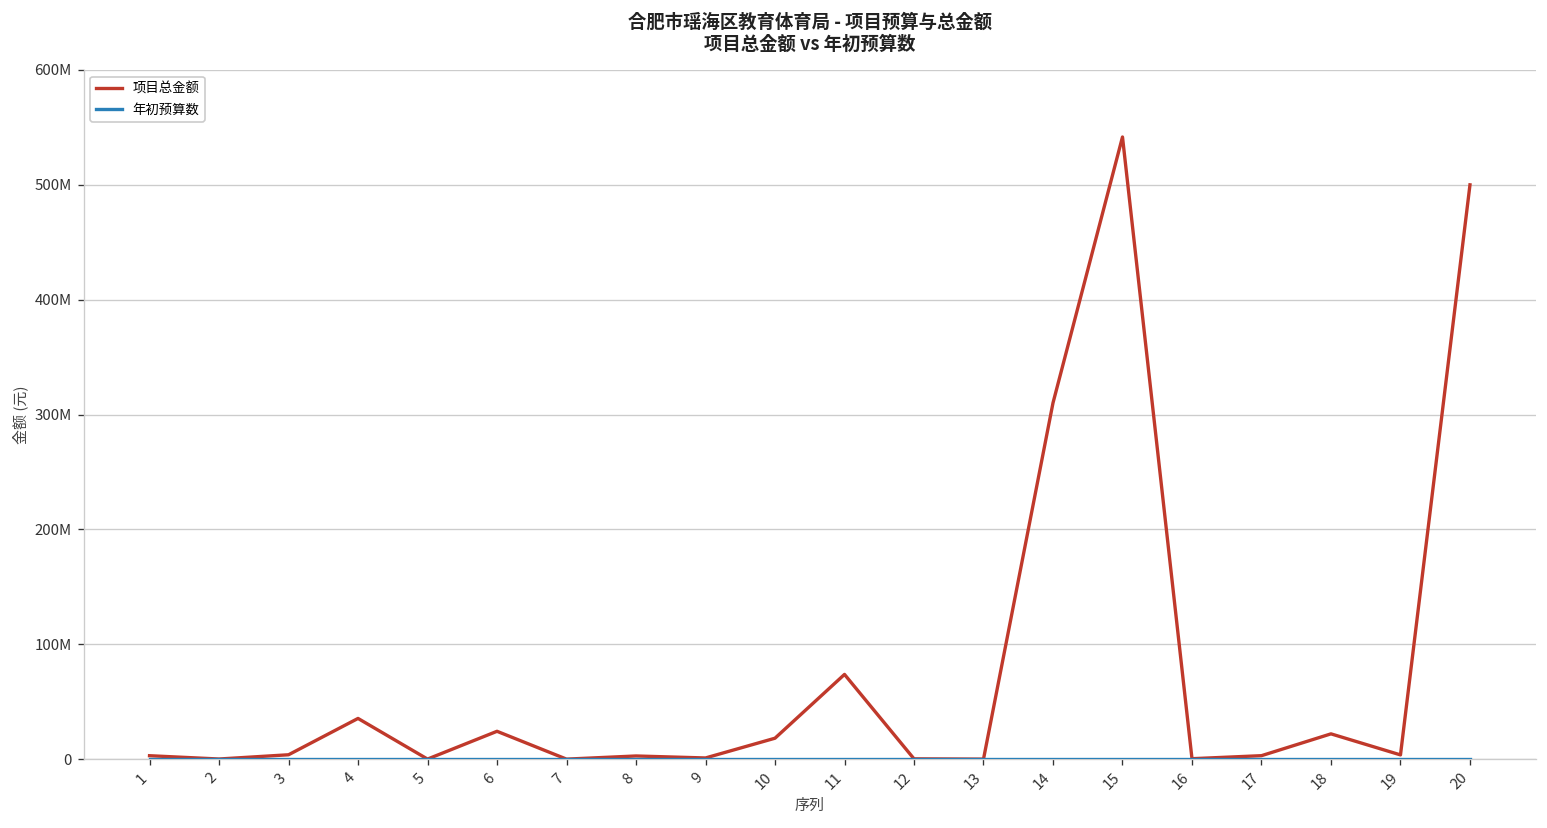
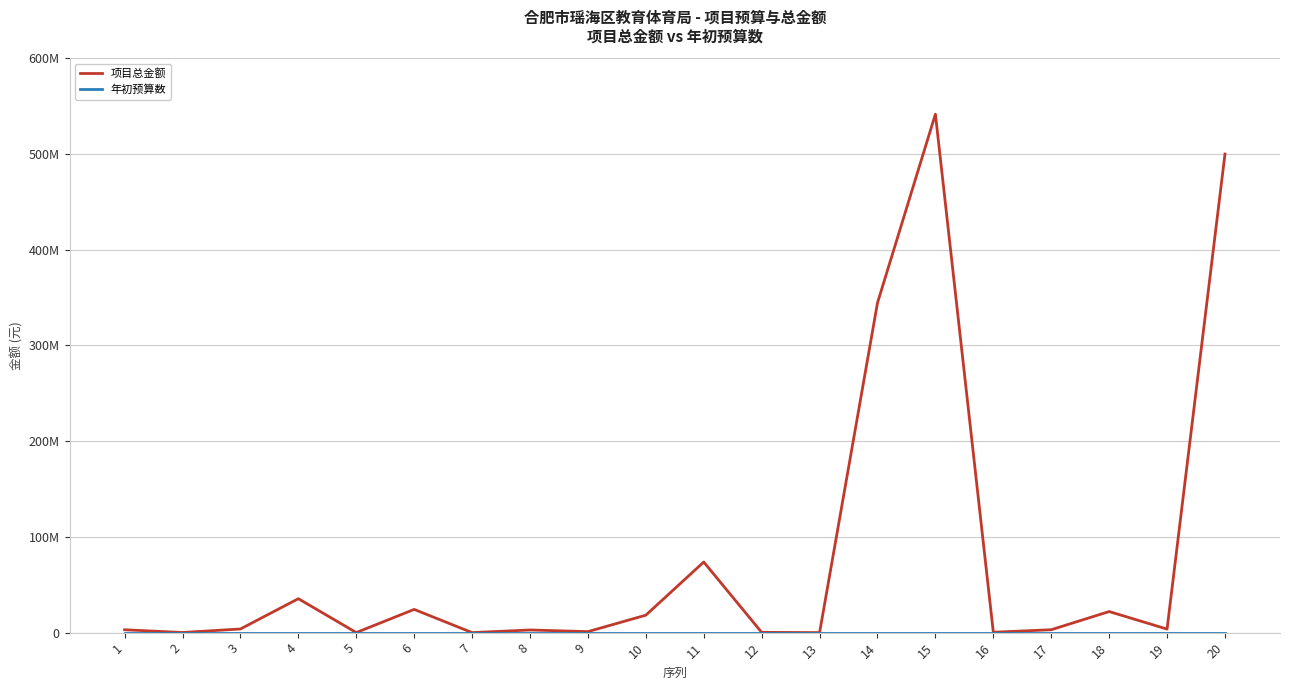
  {
    "项目总金额": {
      "1": 0,
      "3": 0,
      "4": 40000000,
      "6": 20000000,
      "8": 0,
      "10": 20000000,
      "11": 70000000,
-     "14": 310000000,
+     "14": 340000000,
      "15": 540000000,
      "17": 0,
      "18": 20000000,
      "19": 0,
      "20": 500000000
    },
    "年初预算数": {
      "1": 0,
      "3": 0,
      "4": 0,
      "6": 0,
      "8": 0,
      "10": 0,
      "11": 0,
      "14": 0,
      "15": 0,
      "17": 0,
      "18": 0,
      "19": 0,
      "20": 0
    }
  }
